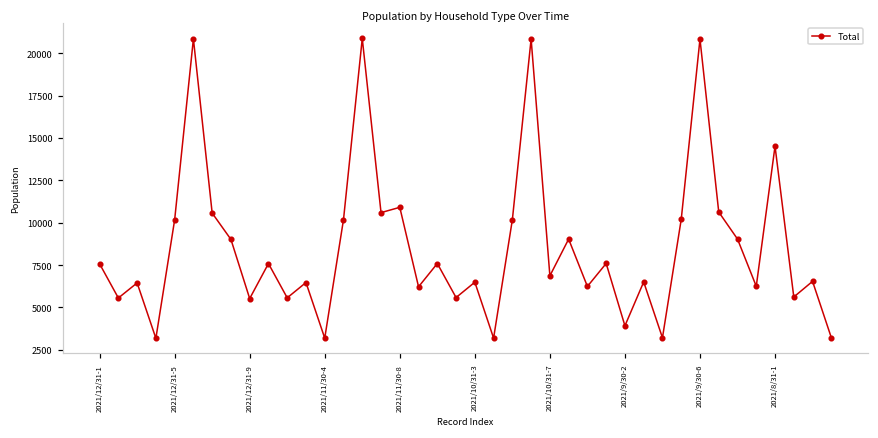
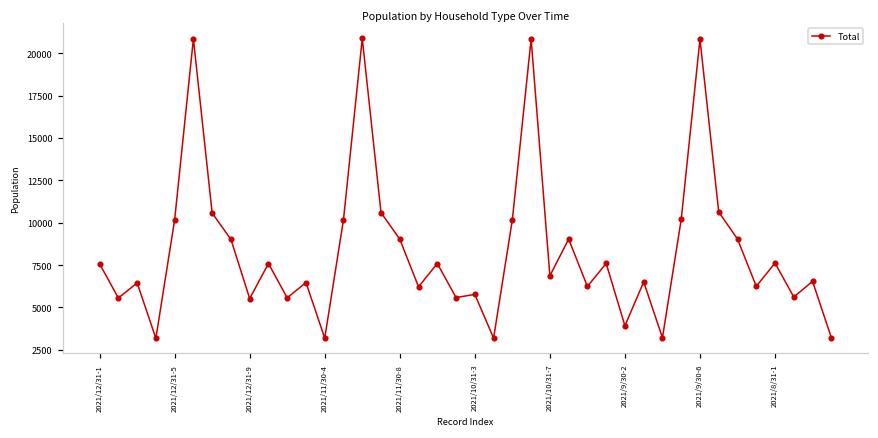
  {
    "2021/12/31-1": 7600,
    "2021/12/31-5": 10200,
    "2021/12/31-9": 5500,
    "2021/11/30-4": 3200,
-   "2021/11/30-8": 10900,
-   "2021/10/31-3": 6500,
+   "2021/11/30-8": 9000,
+   "2021/10/31-3": 5800,
    "2021/10/31-7": 6900,
    "2021/9/30-2": 3900,
    "2021/9/30-6": 20800,
-   "2021/8/31-1": 14500
+   "2021/8/31-1": 7600
  }
